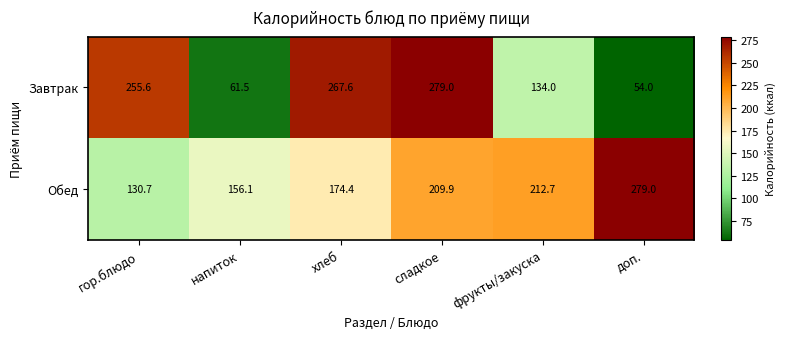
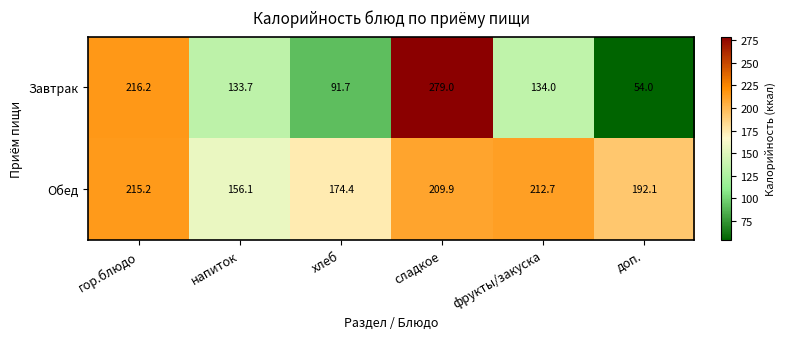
  {
    "Завтрак": {
-     "гор.блюдо": 255.6,
-     "напиток": 61.5,
-     "хлеб": 267.6,
+     "гор.блюдо": 216.2,
+     "напиток": 133.7,
+     "хлеб": 91.7,
      "сладкое": 279.0,
      "фрукты/закуска": 134.0,
      "доп.": 54.0
    },
    "Обед": {
-     "гор.блюдо": 130.7,
+     "гор.блюдо": 215.2,
      "напиток": 156.1,
      "хлеб": 174.4,
      "сладкое": 209.9,
      "фрукты/закуска": 212.7,
-     "доп.": 279.0
+     "доп.": 192.1
    }
  }
